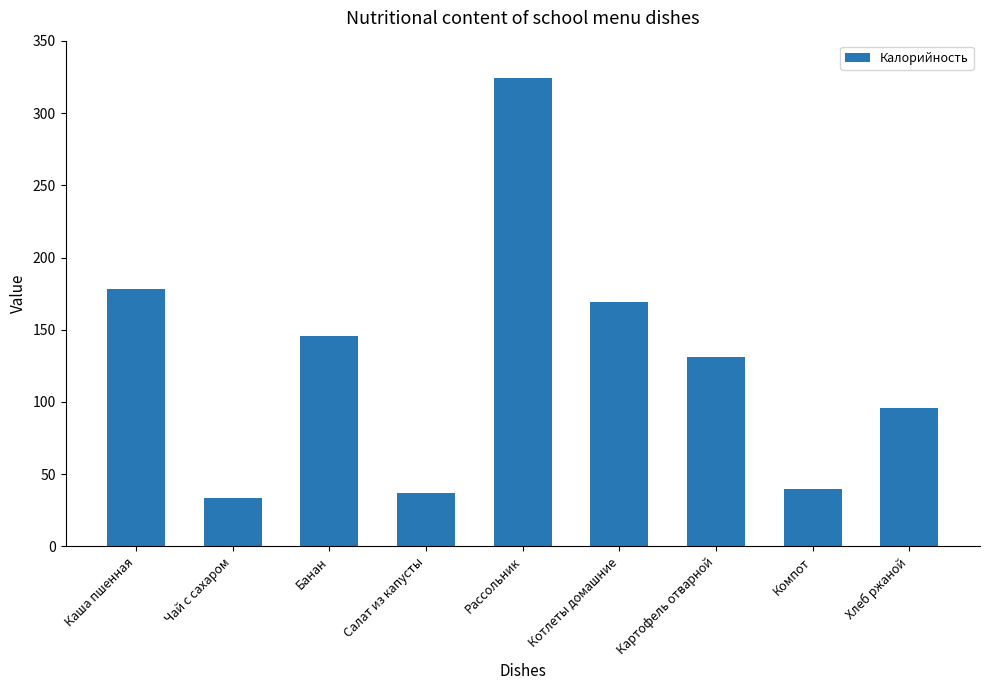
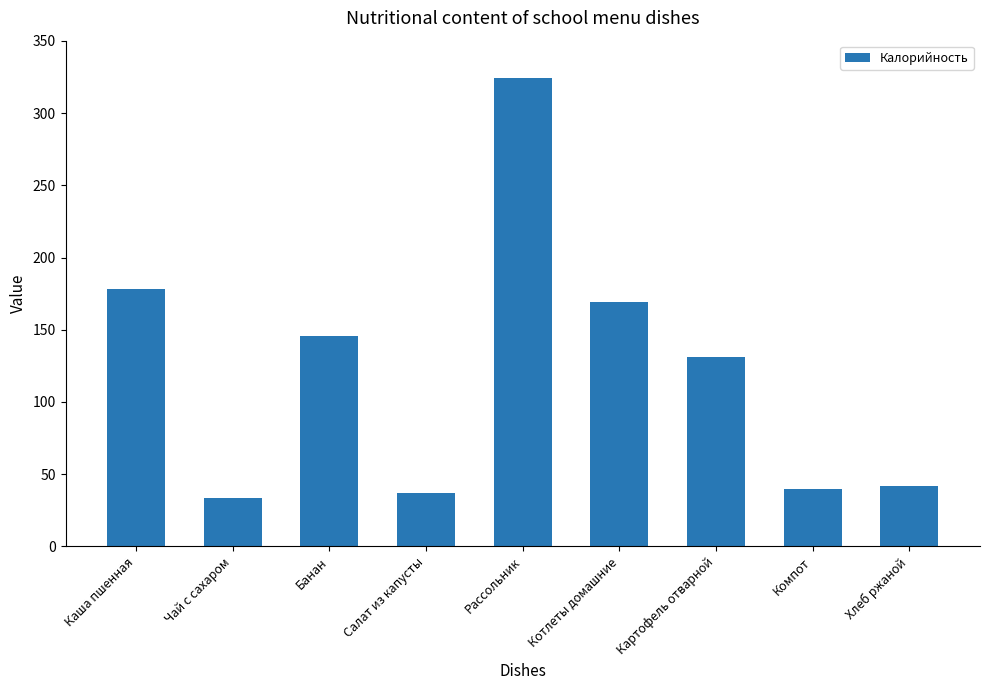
  {
    "Каша пшенная": 179,
    "Чай с сахаром": 33,
    "Банан": 146,
    "Салат из капусты": 37,
    "Рассольник": 324,
    "Котлеты домашние": 169,
    "Картофель отварной": 131,
    "Компот": 40,
-   "Хлеб ржаной": 96
+   "Хлеб ржаной": 42
  }
